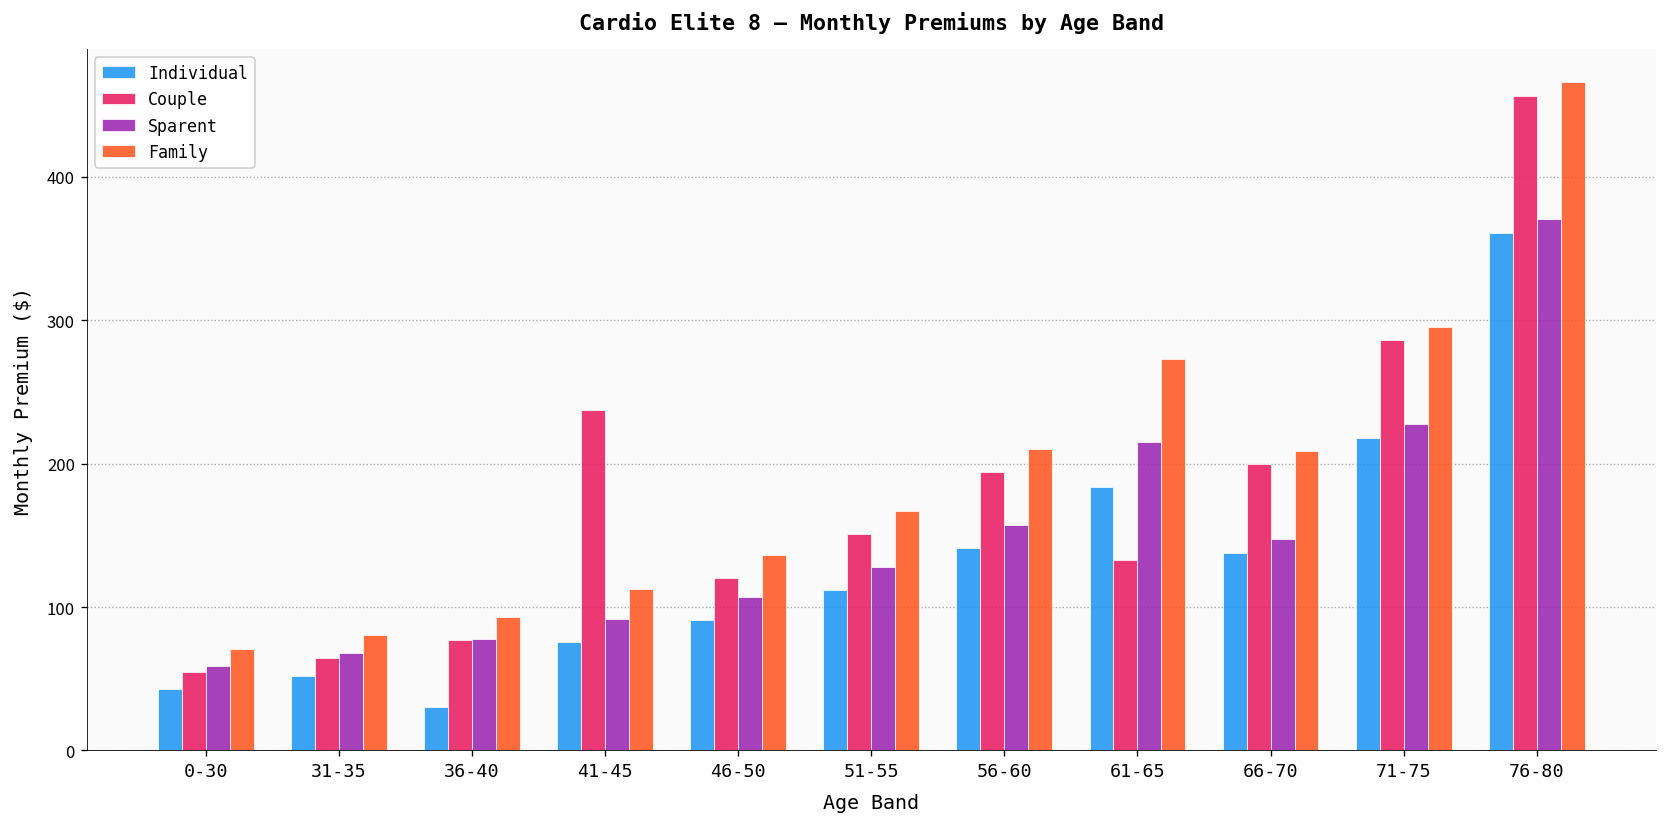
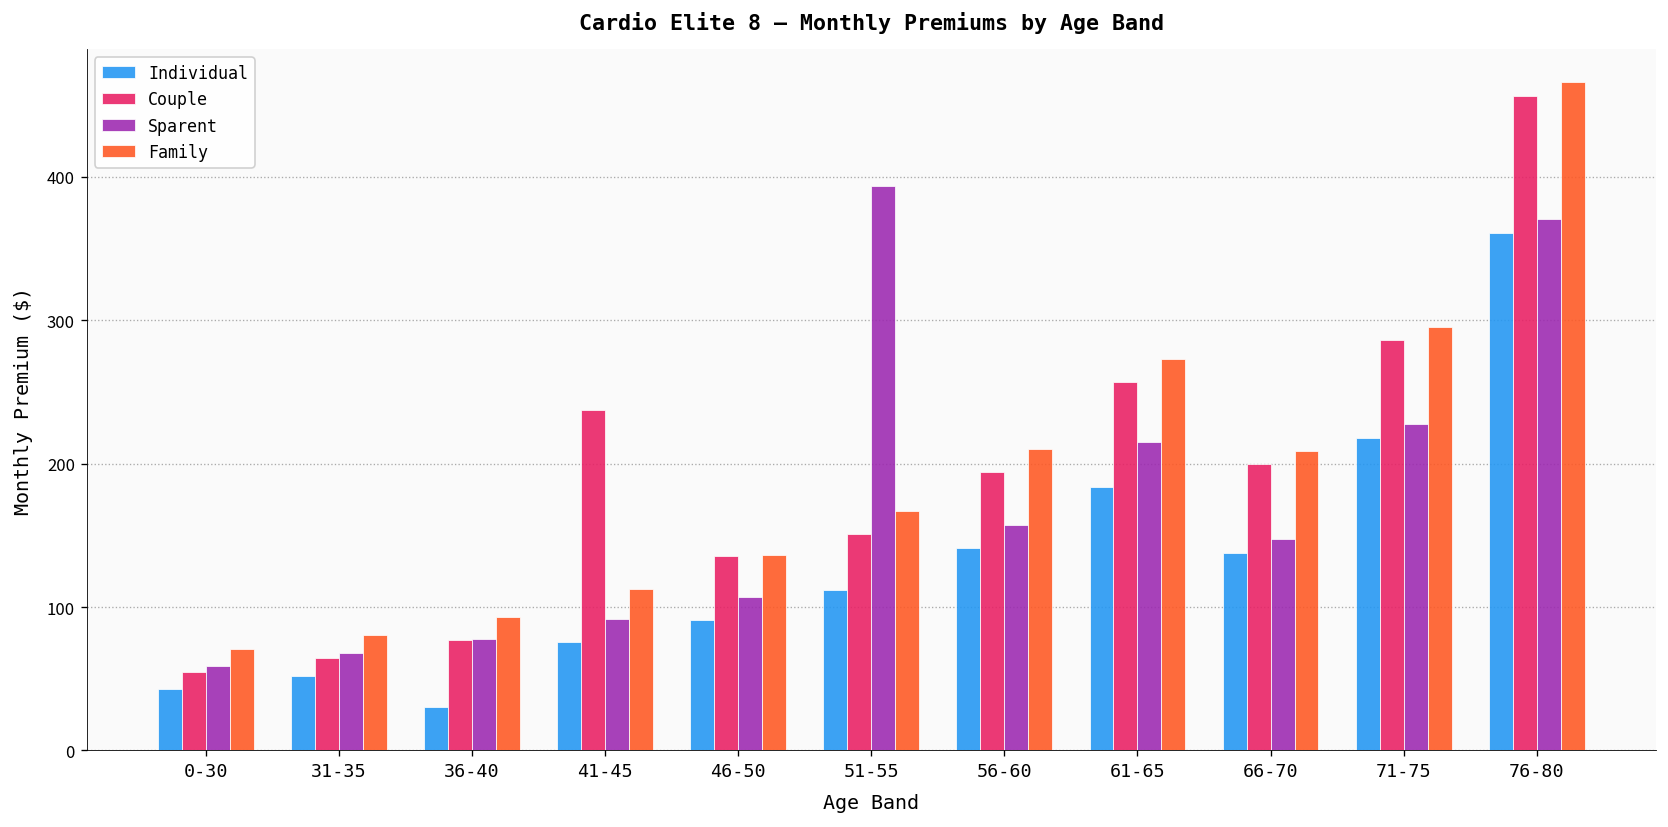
  {
    "Individual": {
      "0-30": 43,
      "31-35": 52,
      "36-40": 31,
      "41-45": 76,
      "46-50": 91,
      "51-55": 112,
      "56-60": 141,
      "61-65": 184,
      "66-70": 138,
      "71-75": 218,
      "76-80": 361
    },
    "Couple": {
      "0-30": 55,
      "31-35": 64,
      "36-40": 77,
      "41-45": 238,
-     "46-50": 120,
+     "46-50": 135,
      "51-55": 151,
      "56-60": 194,
-     "61-65": 133,
+     "61-65": 257,
      "66-70": 200,
      "71-75": 286,
      "76-80": 456
    },
    "Sparent": {
      "0-30": 59,
      "31-35": 68,
      "36-40": 78,
      "41-45": 92,
      "46-50": 107,
-     "51-55": 128,
+     "51-55": 393,
      "56-60": 157,
      "61-65": 215,
      "66-70": 148,
      "71-75": 228,
      "76-80": 371
    },
    "Family": {
      "0-30": 71,
      "31-35": 80,
      "36-40": 93,
      "41-45": 112,
      "46-50": 136,
      "51-55": 167,
      "56-60": 210,
      "61-65": 273,
      "66-70": 209,
      "71-75": 296,
      "76-80": 466
    }
  }
